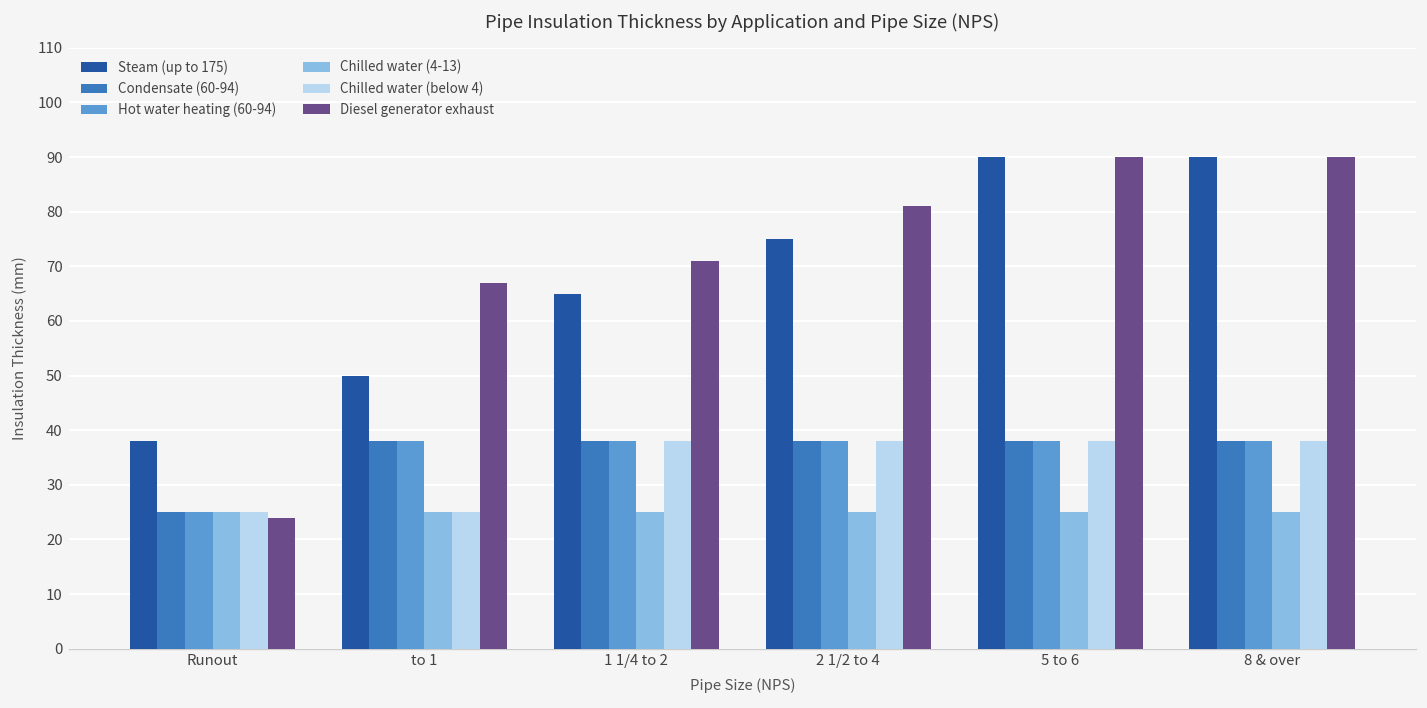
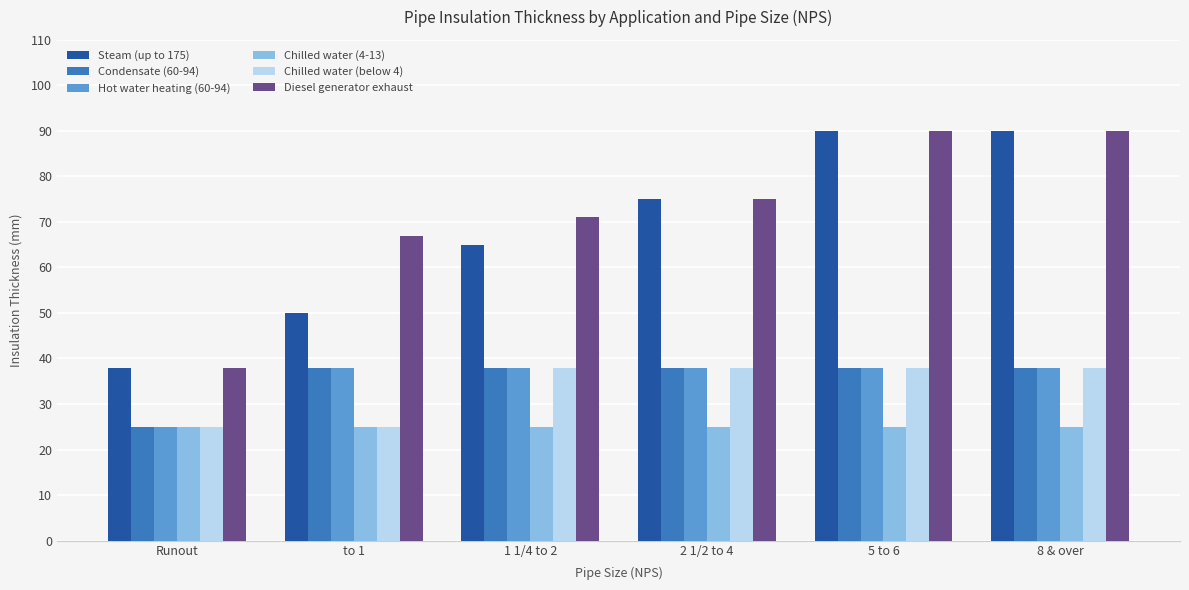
  {
    "Diesel generator exhaust": {
-     "Runout": 24,
+     "Runout": 38,
      "to 1": 67,
      "1 1/4 to 2": 71,
-     "2 1/2 to 4": 81,
+     "2 1/2 to 4": 75,
      "5 to 6": 90,
      "8 & over": 90
    }
  }
